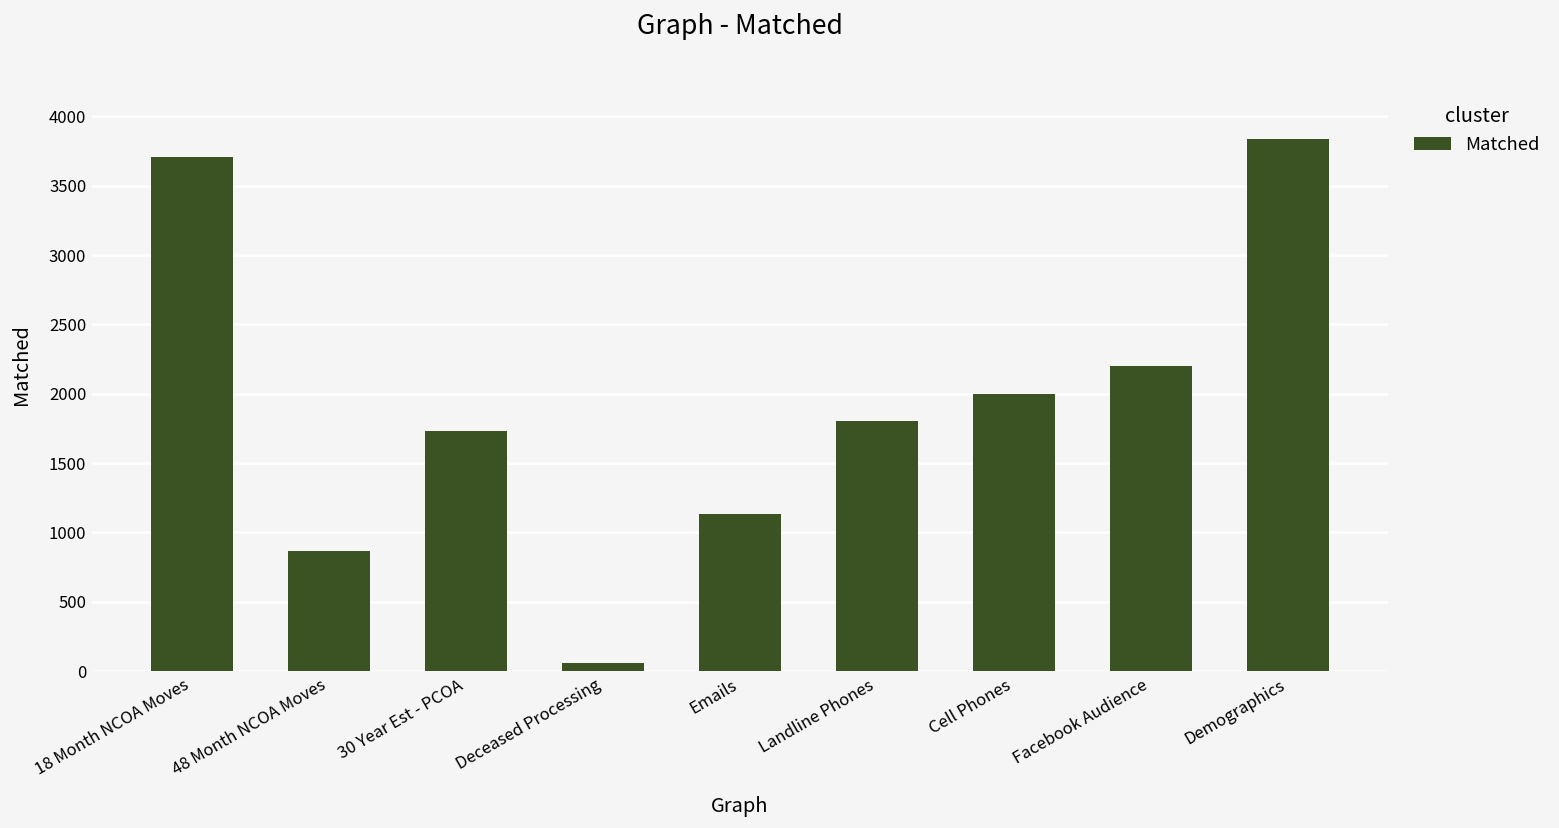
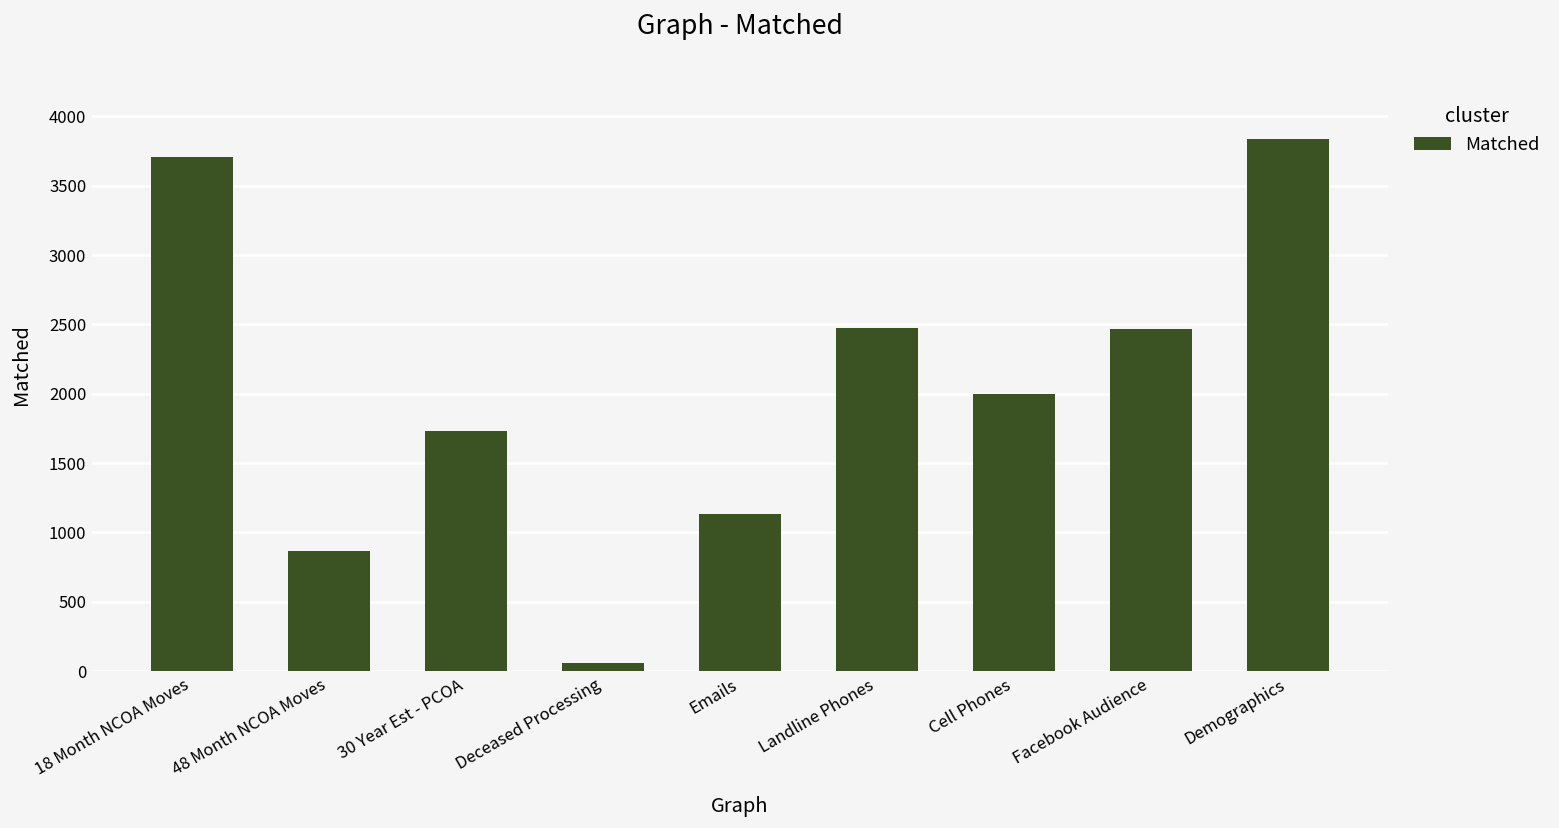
  {
    "18 Month NCOA Moves": 3710,
    "48 Month NCOA Moves": 870,
    "30 Year Est - PCOA": 1730,
    "Deceased Processing": 60,
    "Emails": 1130,
-   "Landline Phones": 1800,
+   "Landline Phones": 2470,
    "Cell Phones": 2000,
-   "Facebook Audience": 2200,
+   "Facebook Audience": 2470,
    "Demographics": 3840
  }
